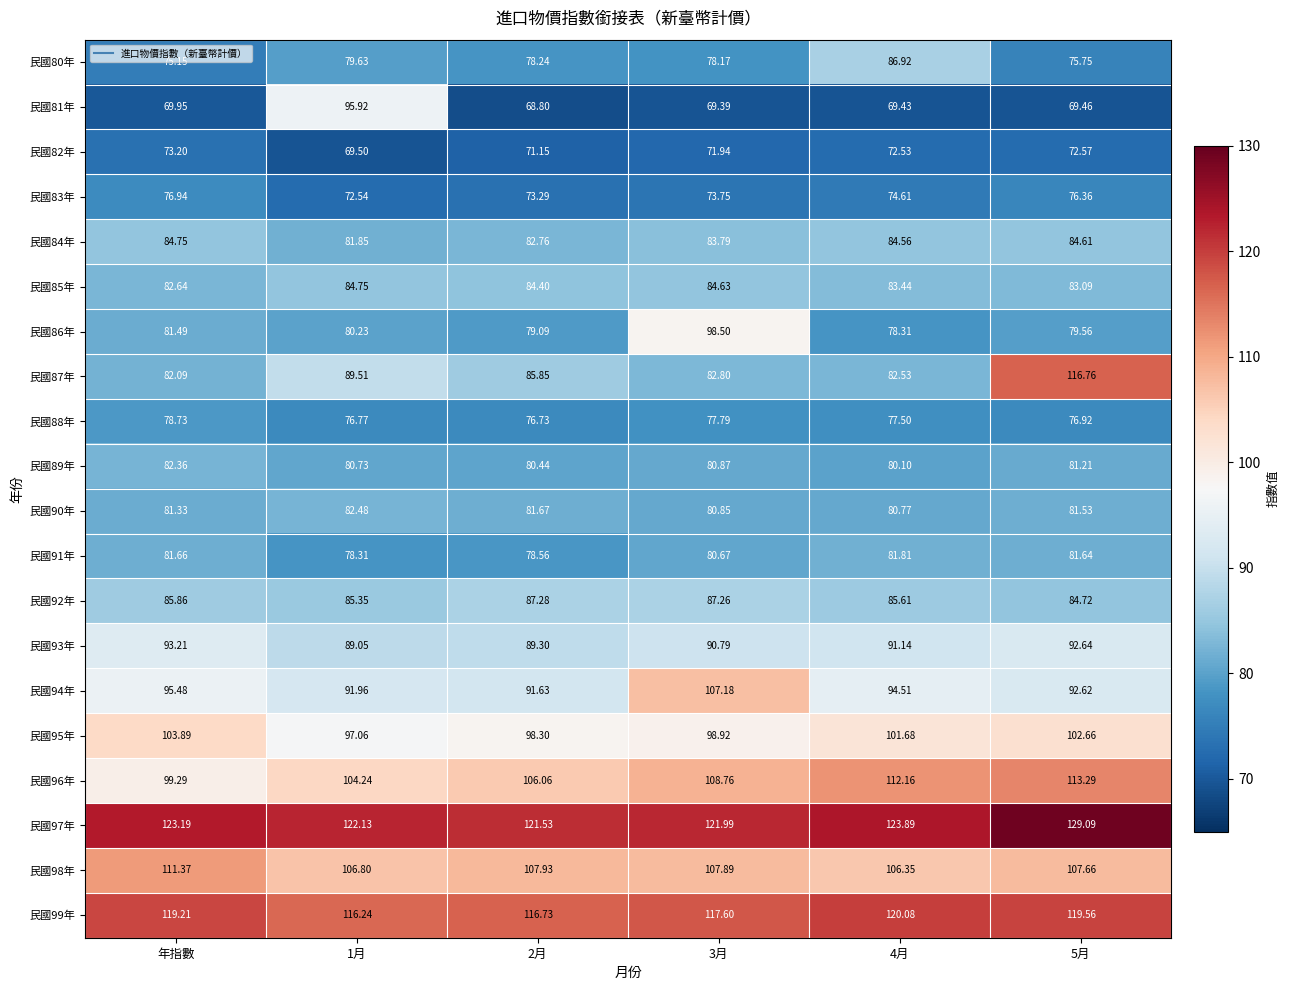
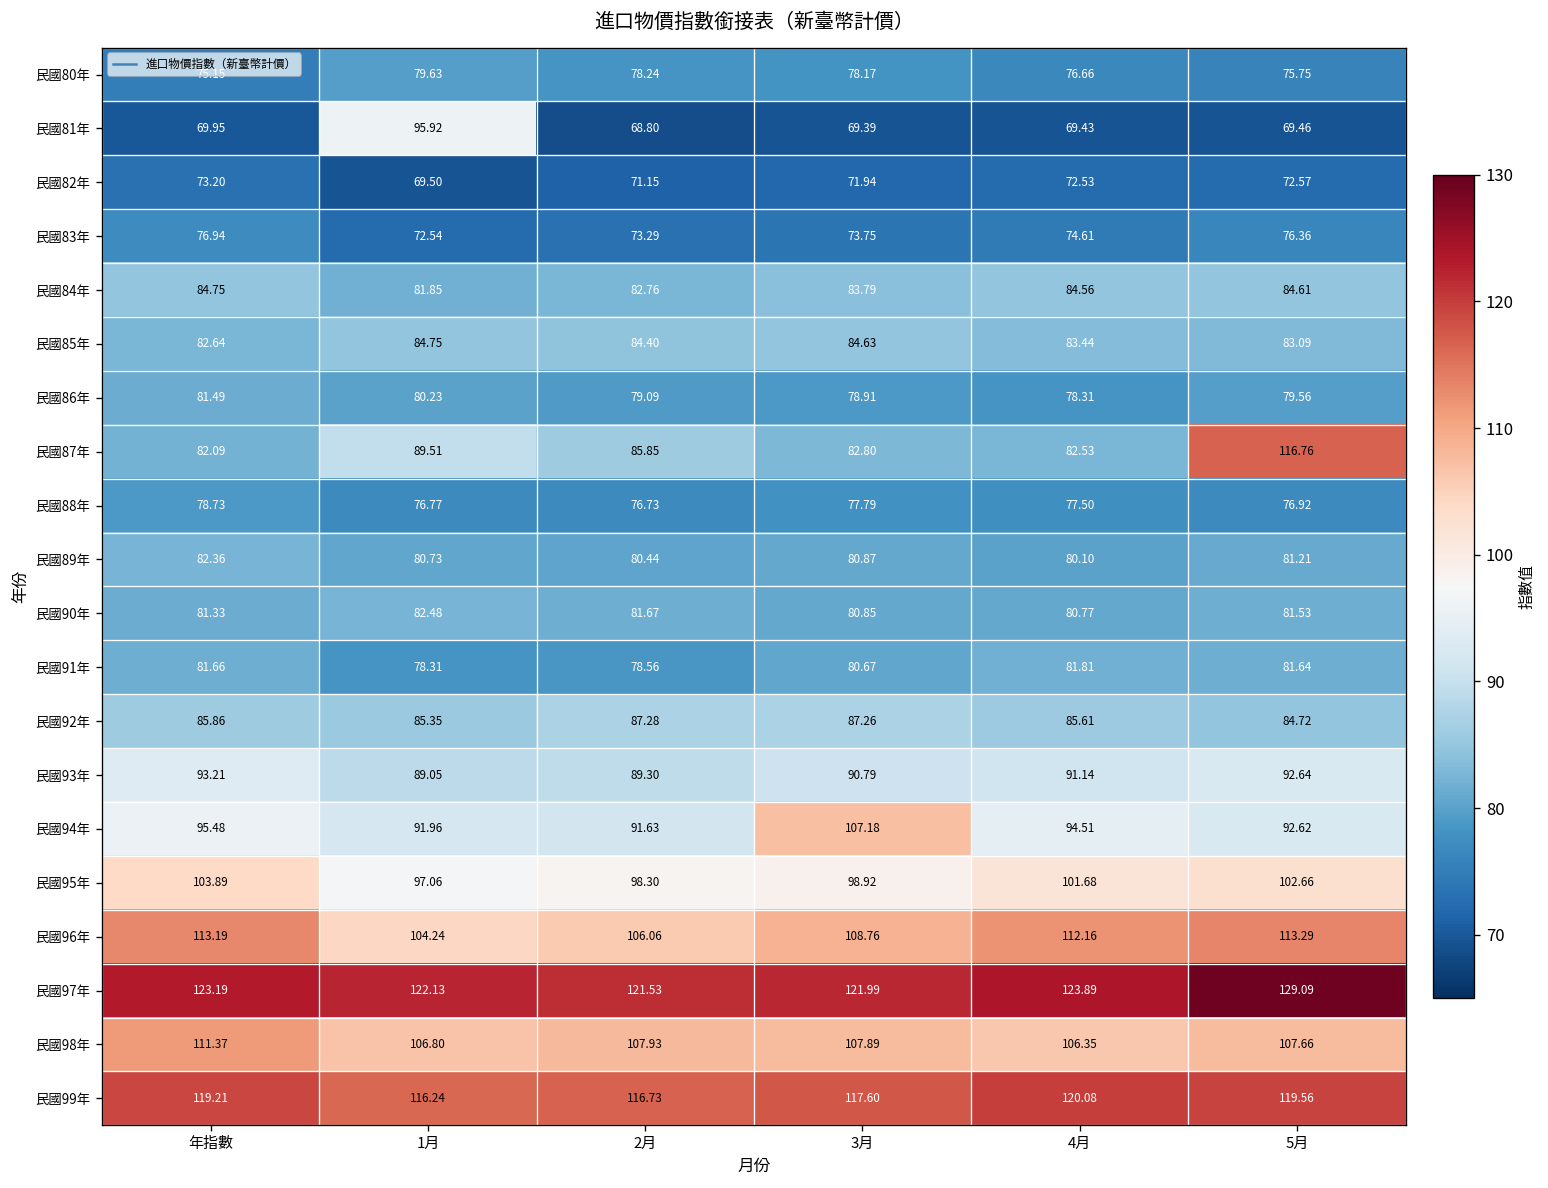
  {
    "民國80年": {
      "1月": 79.63,
      "2月": 78.24,
      "3月": 78.17,
-     "4月": 86.92,
+     "4月": 76.66,
      "5月": 75.75
    },
    "民國81年": {
      "年指數": 69.95,
      "1月": 95.92,
      "2月": 68.80,
      "3月": 69.39,
      "4月": 69.43,
      "5月": 69.46
    },
    "民國82年": {
      "年指數": 73.20,
      "1月": 69.50,
      "2月": 71.15,
      "3月": 71.94,
      "4月": 72.53,
      "5月": 72.57
    },
    "民國83年": {
      "年指數": 76.94,
      "1月": 72.54,
      "2月": 73.29,
      "3月": 73.75,
      "4月": 74.61,
      "5月": 76.36
    },
    "民國84年": {
      "年指數": 84.75,
      "1月": 81.85,
      "2月": 82.76,
      "3月": 83.79,
      "4月": 84.56,
      "5月": 84.61
    },
    "民國85年": {
      "年指數": 82.64,
      "1月": 84.75,
      "2月": 84.40,
      "3月": 84.63,
      "4月": 83.44,
      "5月": 83.09
    },
    "民國86年": {
      "年指數": 81.49,
      "1月": 80.23,
      "2月": 79.09,
-     "3月": 98.50,
+     "3月": 78.91,
      "4月": 78.31,
      "5月": 79.56
    },
    "民國87年": {
      "年指數": 82.09,
      "1月": 89.51,
      "2月": 85.85,
      "3月": 82.80,
      "4月": 82.53,
      "5月": 116.76
    },
    "民國88年": {
      "年指數": 78.73,
      "1月": 76.77,
      "2月": 76.73,
      "3月": 77.79,
      "4月": 77.50,
      "5月": 76.92
    },
    "民國89年": {
      "年指數": 82.36,
      "1月": 80.73,
      "2月": 80.44,
      "3月": 80.87,
      "4月": 80.10,
      "5月": 81.21
    },
    "民國90年": {
      "年指數": 81.33,
      "1月": 82.48,
      "2月": 81.67,
      "3月": 80.85,
      "4月": 80.77,
      "5月": 81.53
    },
    "民國91年": {
      "年指數": 81.66,
      "1月": 78.31,
      "2月": 78.56,
      "3月": 80.67,
      "4月": 81.81,
      "5月": 81.64
    },
    "民國92年": {
      "年指數": 85.86,
      "1月": 85.35,
      "2月": 87.28,
      "3月": 87.26,
      "4月": 85.61,
      "5月": 84.72
    },
    "民國93年": {
      "年指數": 93.21,
      "1月": 89.05,
      "2月": 89.30,
      "3月": 90.79,
      "4月": 91.14,
      "5月": 92.64
    },
    "民國94年": {
      "年指數": 95.48,
      "1月": 91.96,
      "2月": 91.63,
      "3月": 107.18,
      "4月": 94.51,
      "5月": 92.62
    },
    "民國95年": {
      "年指數": 103.89,
      "1月": 97.06,
      "2月": 98.30,
      "3月": 98.92,
      "4月": 101.68,
      "5月": 102.66
    },
    "民國96年": {
-     "年指數": 99.29,
+     "年指數": 113.19,
      "1月": 104.24,
      "2月": 106.06,
      "3月": 108.76,
      "4月": 112.16,
      "5月": 113.29
    },
    "民國97年": {
      "年指數": 123.19,
      "1月": 122.13,
      "2月": 121.53,
      "3月": 121.99,
      "4月": 123.89,
      "5月": 129.09
    },
    "民國98年": {
      "年指數": 111.37,
      "1月": 106.80,
      "2月": 107.93,
      "3月": 107.89,
      "4月": 106.35,
      "5月": 107.66
    },
    "民國99年": {
      "年指數": 119.21,
      "1月": 116.24,
      "2月": 116.73,
      "3月": 117.60,
      "4月": 120.08,
      "5月": 119.56
    }
  }
